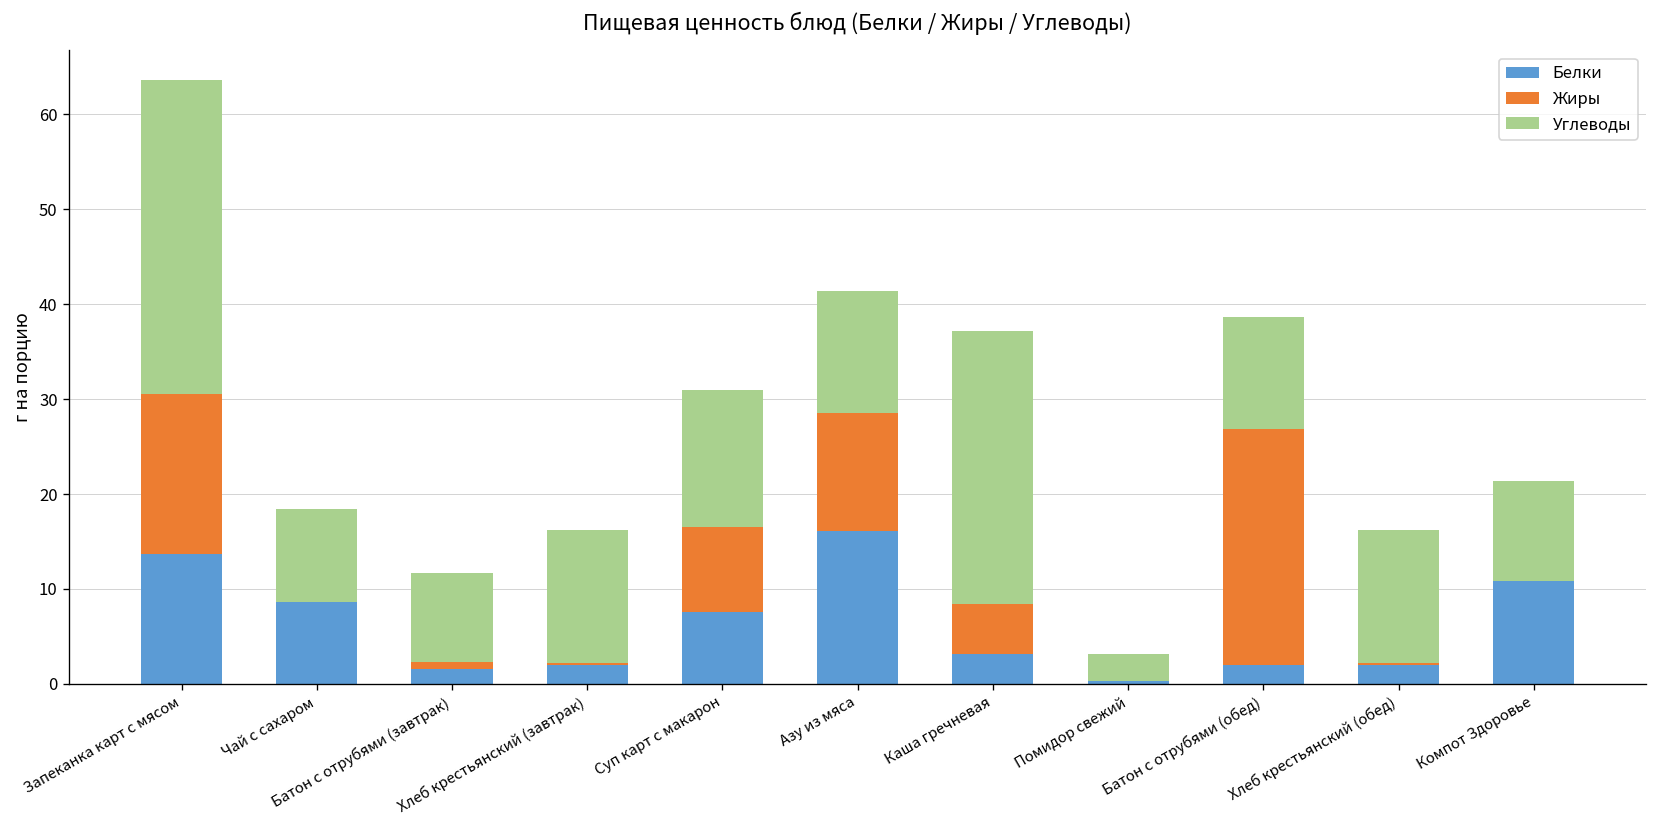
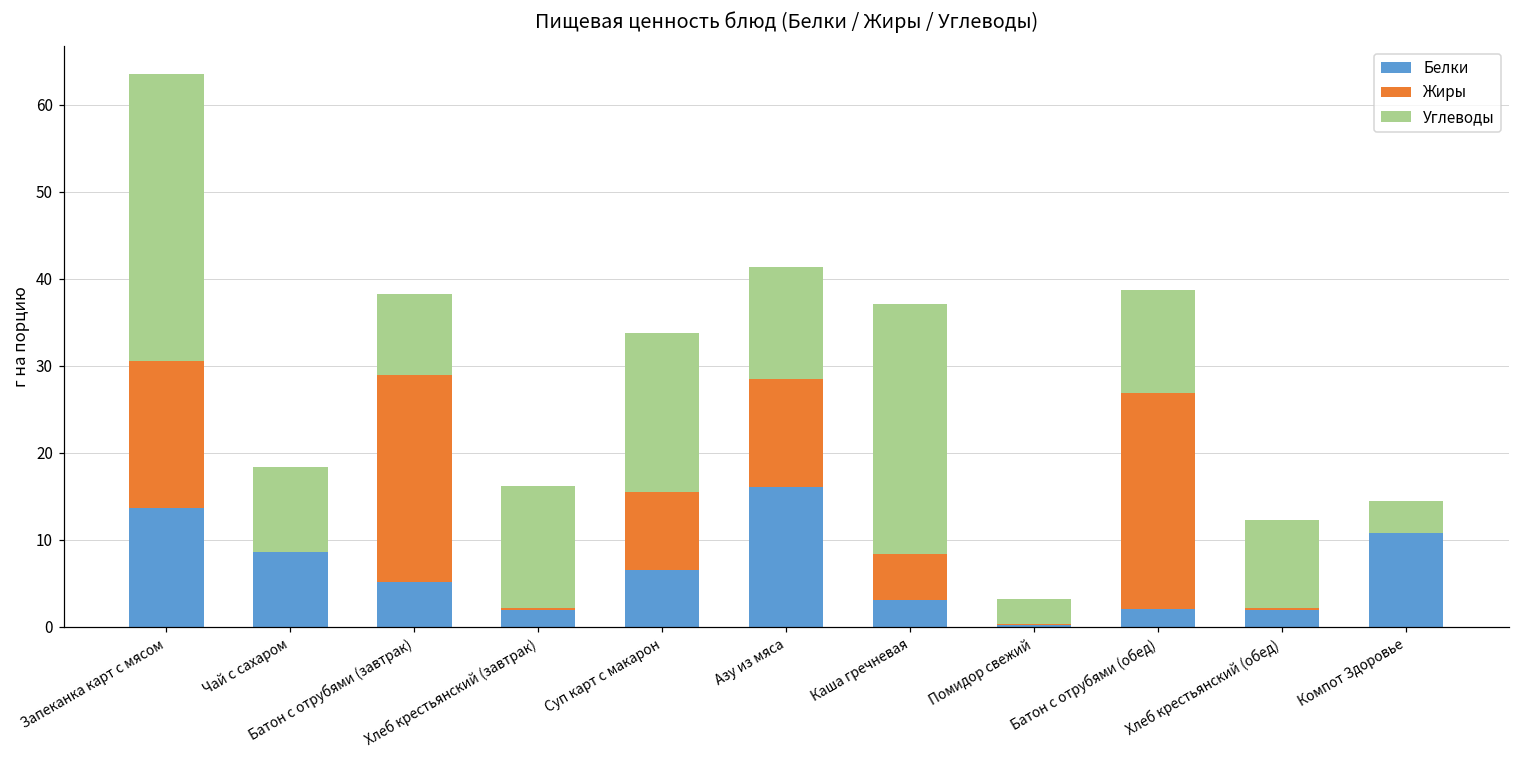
  {
    "Белки": {
      "Запеканка карт с мясом": 14,
      "Чай с сахаром": 9,
-     "Батон с отрубями (завтрак)": 2,
+     "Батон с отрубями (завтрак)": 5,
      "Хлеб крестьянский (завтрак)": 2,
-     "Суп карт с макарон": 8,
+     "Суп карт с макарон": 7,
      "Азу из мяса": 16,
      "Каша гречневая": 3,
      "Батон с отрубями (обед)": 2,
      "Хлеб крестьянский (обед)": 2,
      "Компот Здоровье": 11
    },
    "Жиры": {
      "Запеканка карт с мясом": 17,
-     "Батон с отрубями (завтрак)": 1,
+     "Батон с отрубями (завтрак)": 24,
      "Суп карт с макарон": 9,
      "Азу из мяса": 12,
      "Каша гречневая": 5,
      "Батон с отрубями (обед)": 25,
      "Компот Здоровье": 0
    },
    "Углеводы": {
      "Запеканка карт с мясом": 33,
      "Чай с сахаром": 10,
      "Батон с отрубями (завтрак)": 9,
      "Хлеб крестьянский (завтрак)": 14,
-     "Суп карт с макарон": 14,
+     "Суп карт с макарон": 18,
      "Азу из мяса": 13,
      "Каша гречневая": 29,
      "Помидор свежий": 3,
      "Батон с отрубями (обед)": 12,
-     "Хлеб крестьянский (обед)": 14,
-     "Компот Здоровье": 11
+     "Хлеб крестьянский (обед)": 10,
+     "Компот Здоровье": 4
    }
  }
